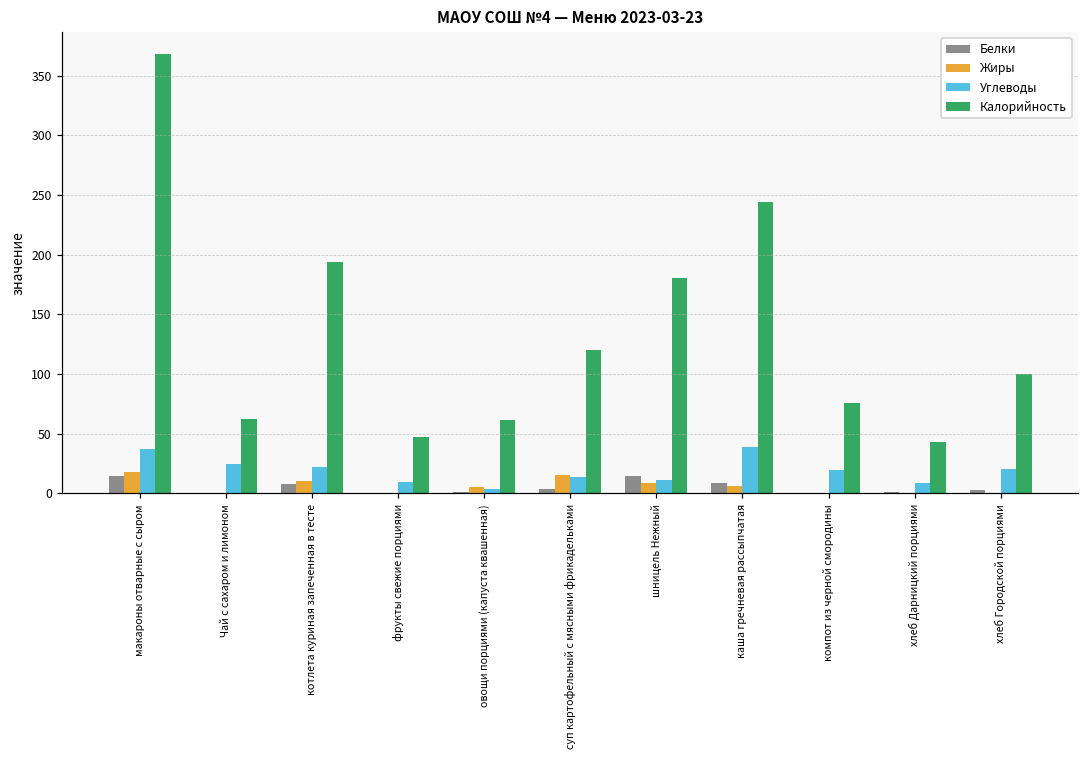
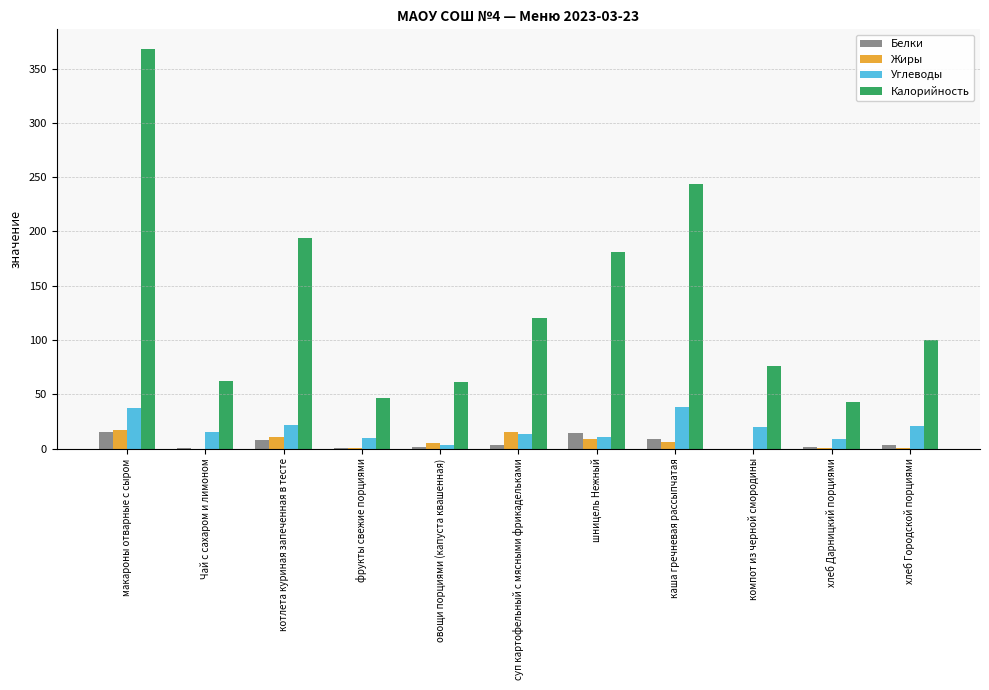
  {
    "Белки": {
      "макароны отварные с сыром": 15,
      "котлета куриная запеченная в тесте": 8,
      "суп картофельный с мясными фрикадельками": 4,
      "шницель Нежный": 15,
      "каша гречневая рассыпчатая": 9,
      "компот из черной смородины": 0,
      "хлеб Городской порциями": 3
    },
    "Жиры": {
      "макароны отварные с сыром": 18,
      "котлета куриная запеченная в тесте": 10,
      "овощи порциями (капуста квашенная)": 5,
      "суп картофельный с мясными фрикадельками": 15,
      "шницель Нежный": 9,
      "каша гречневая рассыпчатая": 6,
      "компот из черной смородины": 0
    },
    "Углеводы": {
      "макароны отварные с сыром": 38,
-     "Чай с сахаром и лимоном": 25,
+     "Чай с сахаром и лимоном": 15,
      "котлета куриная запеченная в тесте": 22,
      "фрукты свежие порциями": 10,
      "овощи порциями (капуста квашенная)": 4,
      "суп картофельный с мясными фрикадельками": 13,
      "шницель Нежный": 11,
      "каша гречневая рассыпчатая": 39,
      "компот из черной смородины": 20,
      "хлеб Дарницкий порциями": 9,
      "хлеб Городской порциями": 20
    },
    "Калорийность": {
      "макароны отварные с сыром": 368,
      "Чай с сахаром и лимоном": 62,
      "котлета куриная запеченная в тесте": 194,
      "фрукты свежие порциями": 47,
      "овощи порциями (капуста квашенная)": 61,
      "суп картофельный с мясными фрикадельками": 120,
      "шницель Нежный": 181,
      "каша гречневая рассыпчатая": 244,
      "компот из черной смородины": 76,
      "хлеб Дарницкий порциями": 43,
      "хлеб Городской порциями": 100
    }
  }
